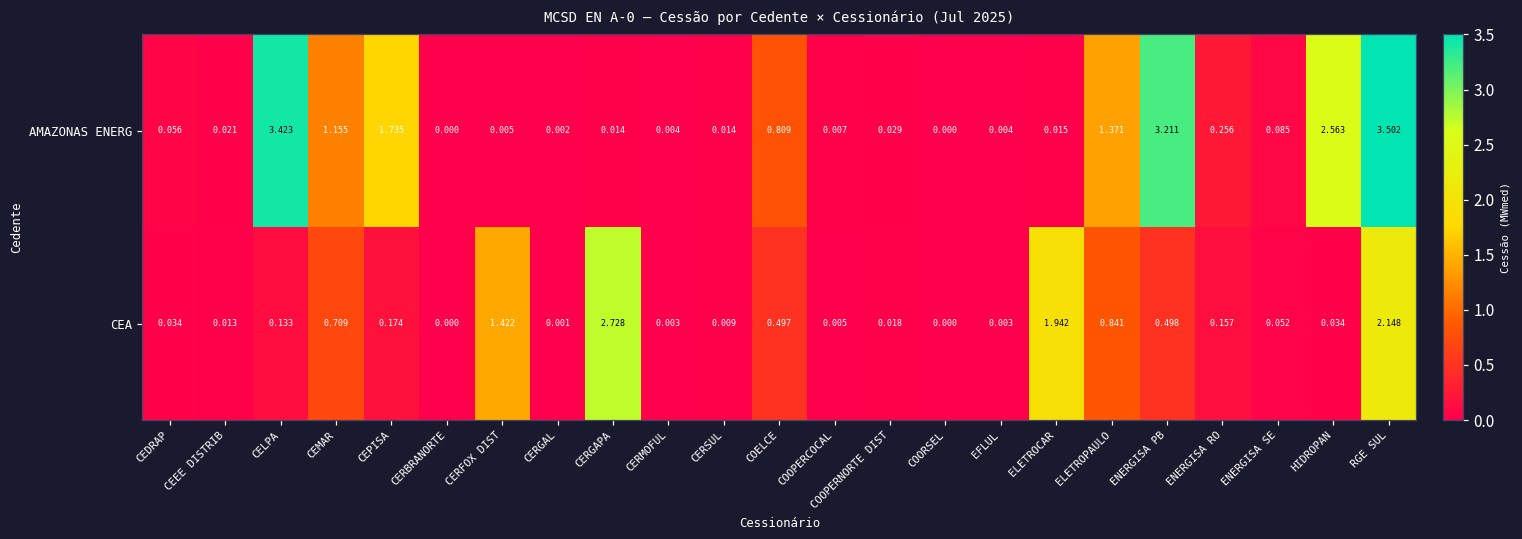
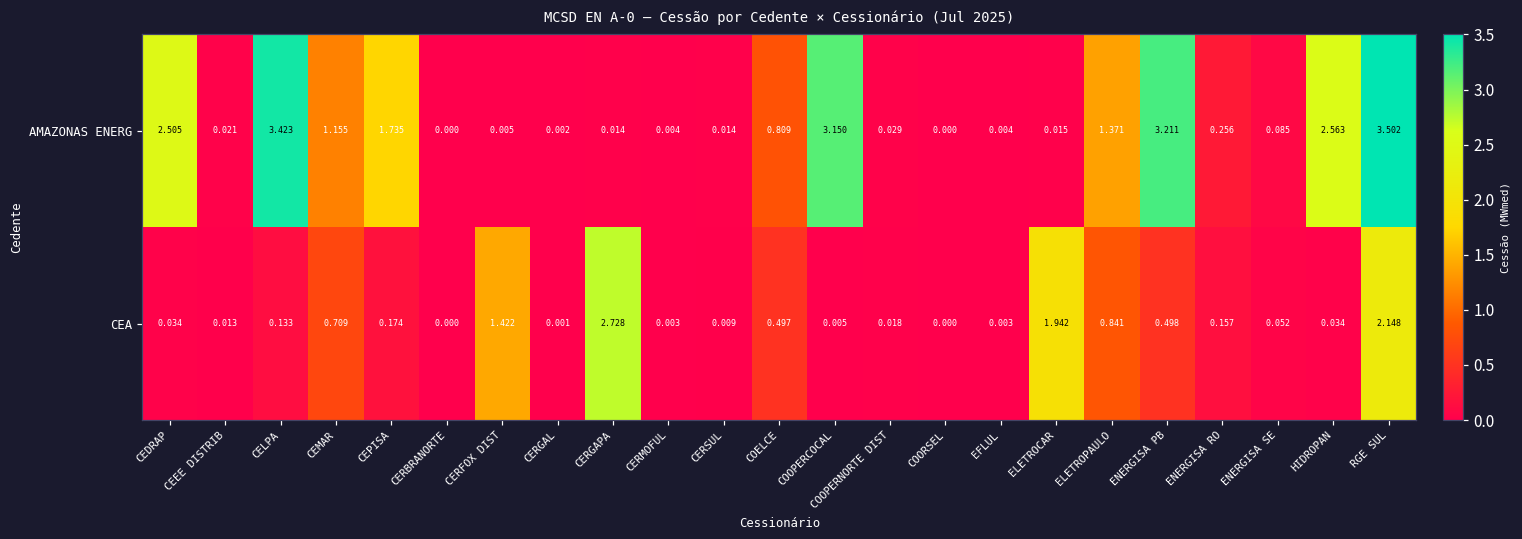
  {
    "AMAZONAS ENERG": {
-     "CEDRAP": 0.056,
+     "CEDRAP": 2.505,
      "CEEE DISTRIB": 0.021,
      "CELPA": 3.423,
      "CEMAR": 1.155,
      "CEPISA": 1.735,
      "CERBRANORTE": 0.000,
      "CERFOX DIST": 0.005,
      "CERGAL": 0.002,
      "CERGAPA": 0.014,
      "CERMOFUL": 0.004,
      "CERSUL": 0.014,
      "COELCE": 0.809,
-     "COOPERCOCAL": 0.007,
+     "COOPERCOCAL": 3.150,
      "COOPERNORTE DIST": 0.029,
      "COORSEL": 0.000,
      "EFLUL": 0.004,
      "ELETROCAR": 0.015,
      "ELETROPAULO": 1.371,
      "ENERGISA PB": 3.211,
      "ENERGISA RO": 0.256,
      "ENERGISA SE": 0.085,
      "HIDROPAN": 2.563,
      "RGE SUL": 3.502
    },
    "CEA": {
      "CEDRAP": 0.034,
      "CEEE DISTRIB": 0.013,
      "CELPA": 0.133,
      "CEMAR": 0.709,
      "CEPISA": 0.174,
      "CERBRANORTE": 0.000,
      "CERFOX DIST": 1.422,
      "CERGAL": 0.001,
      "CERGAPA": 2.728,
      "CERMOFUL": 0.003,
      "CERSUL": 0.009,
      "COELCE": 0.497,
      "COOPERCOCAL": 0.005,
      "COOPERNORTE DIST": 0.018,
      "COORSEL": 0.000,
      "EFLUL": 0.003,
      "ELETROCAR": 1.942,
      "ELETROPAULO": 0.841,
      "ENERGISA PB": 0.498,
      "ENERGISA RO": 0.157,
      "ENERGISA SE": 0.052,
      "HIDROPAN": 0.034,
      "RGE SUL": 2.148
    }
  }
